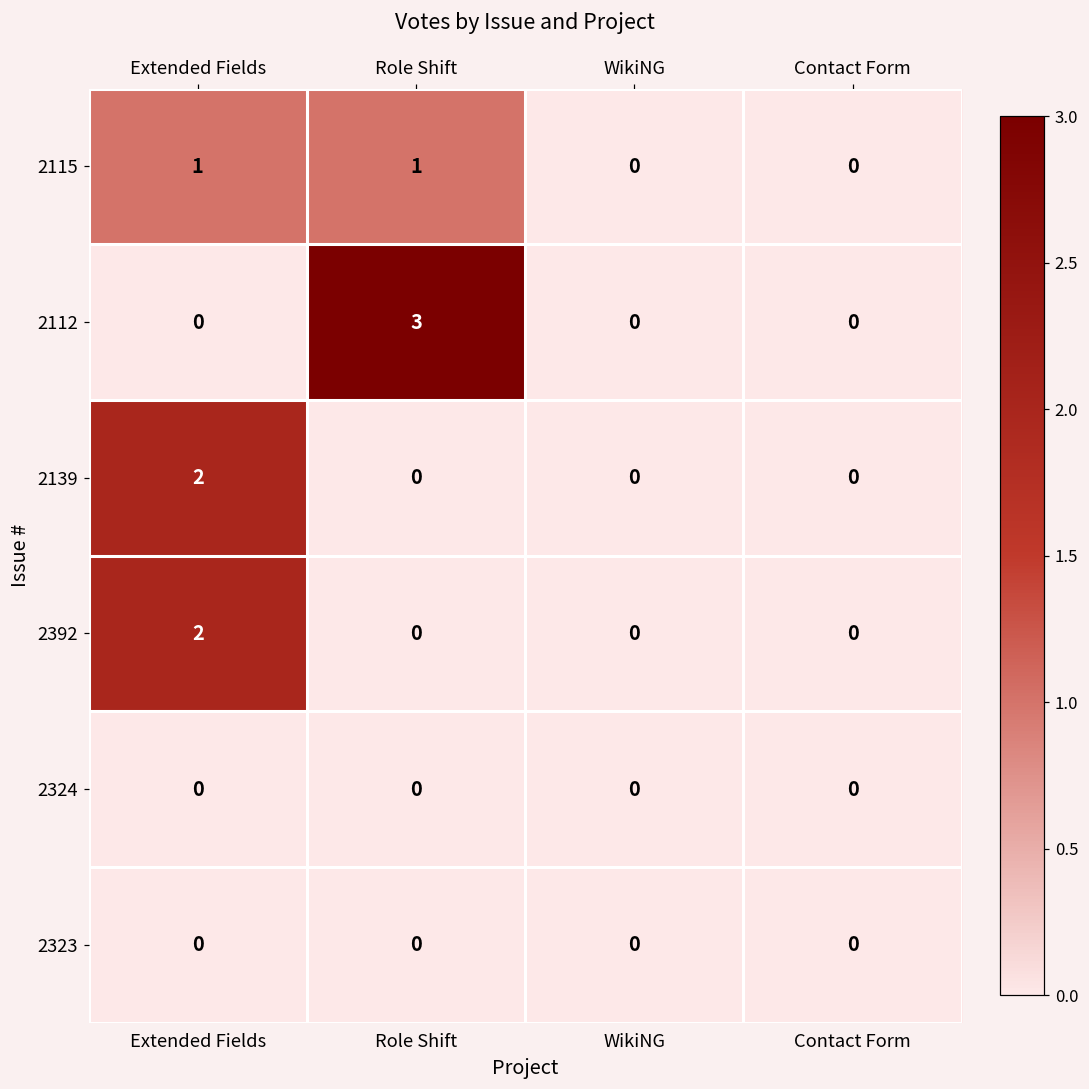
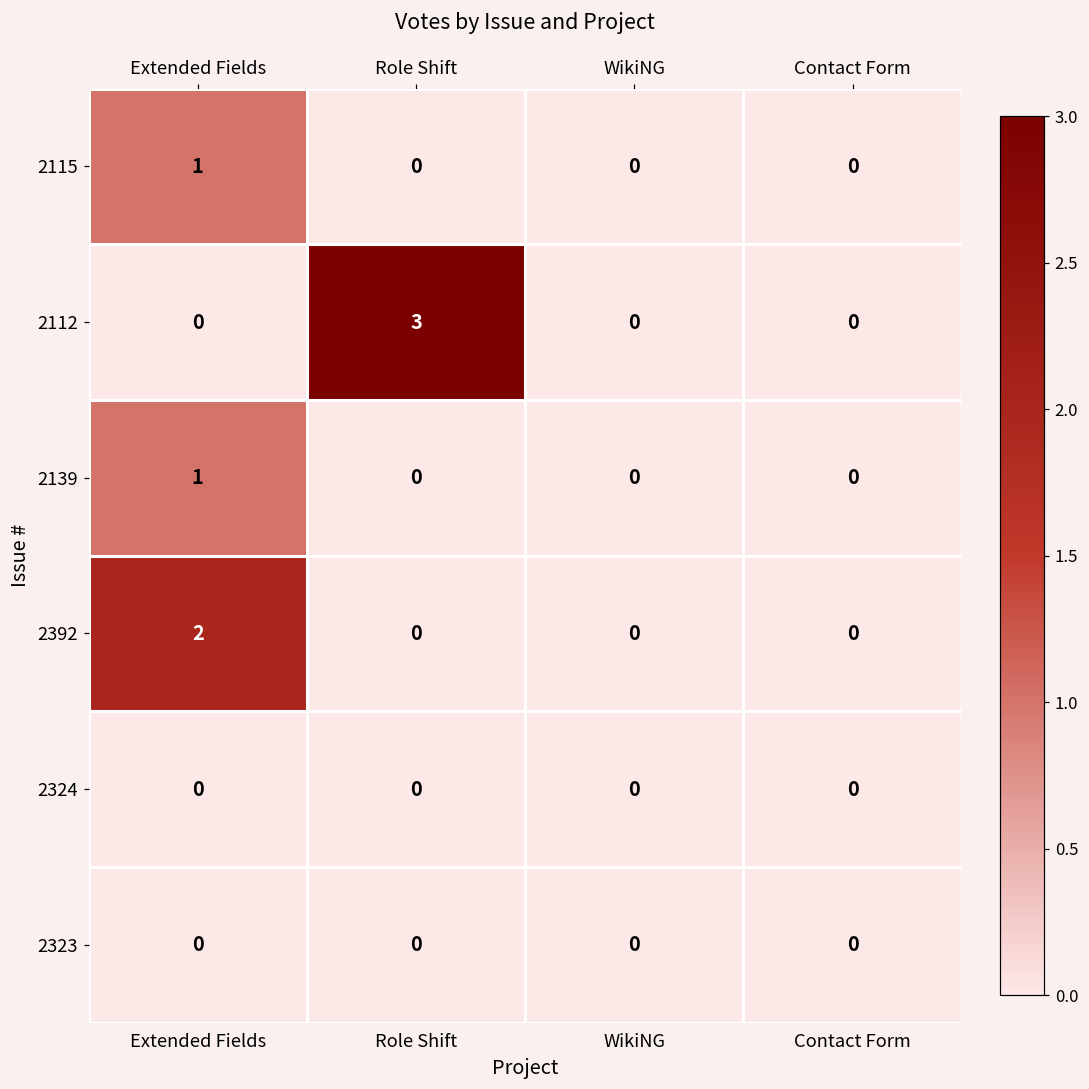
  {
    "2115": {
      "Extended Fields": 1,
-     "Role Shift": 1,
+     "Role Shift": 0,
      "WikiNG": 0,
      "Contact Form": 0
    },
    "2112": {
      "Extended Fields": 0,
      "Role Shift": 3,
      "WikiNG": 0,
      "Contact Form": 0
    },
    "2139": {
-     "Extended Fields": 2,
+     "Extended Fields": 1,
      "Role Shift": 0,
      "WikiNG": 0,
      "Contact Form": 0
    },
    "2392": {
      "Extended Fields": 2,
      "Role Shift": 0,
      "WikiNG": 0,
      "Contact Form": 0
    },
    "2324": {
      "Extended Fields": 0,
      "Role Shift": 0,
      "WikiNG": 0,
      "Contact Form": 0
    },
    "2323": {
      "Extended Fields": 0,
      "Role Shift": 0,
      "WikiNG": 0,
      "Contact Form": 0
    }
  }
